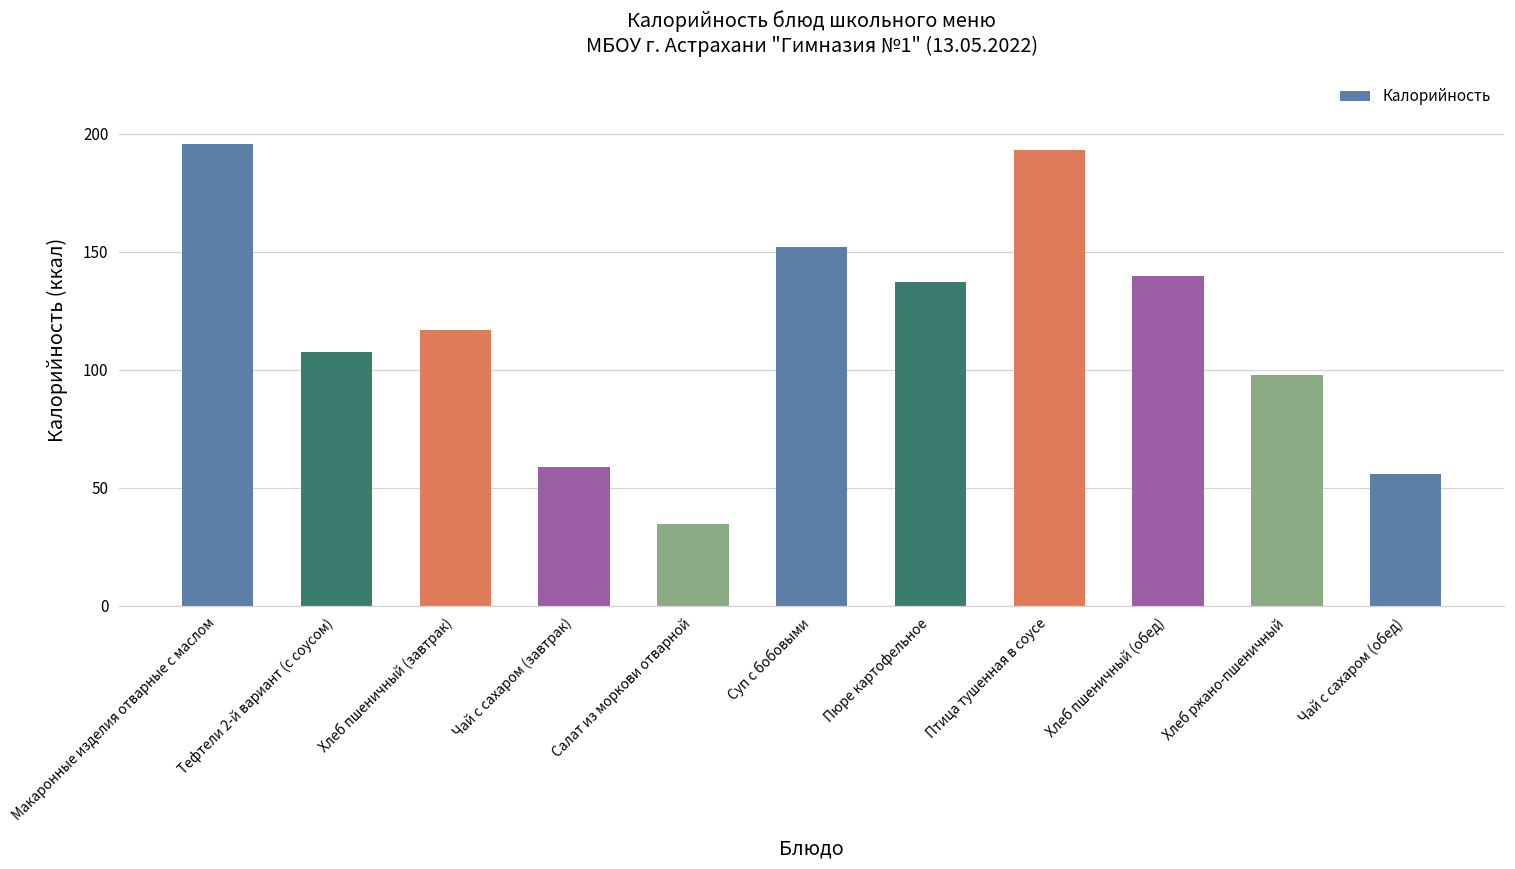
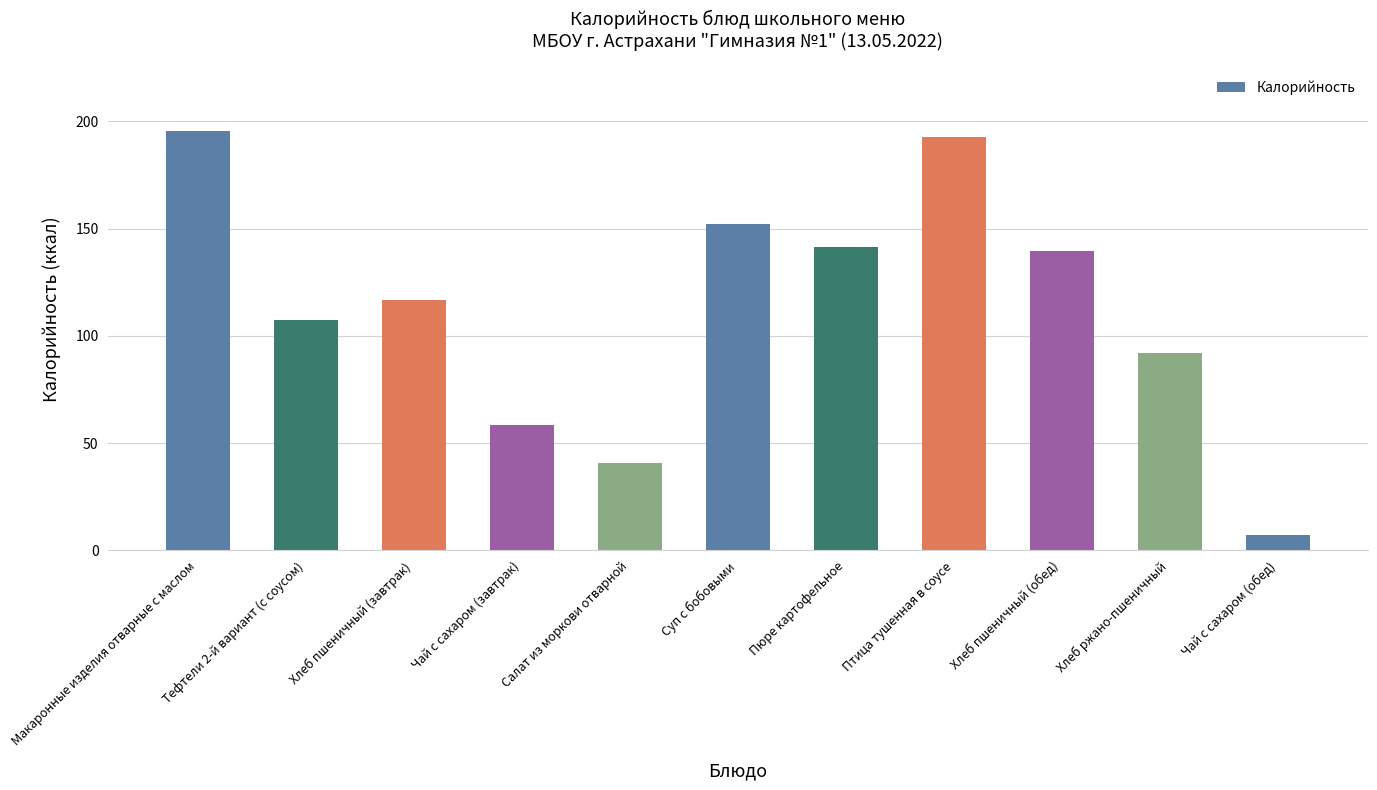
  {
    "Макаронные изделия отварные с маслом": 196,
    "Тефтели 2-й вариант (с соусом)": 108,
    "Хлеб пшеничный (завтрак)": 117,
    "Чай с сахаром (завтрак)": 59,
-   "Салат из моркови отварной": 35,
+   "Салат из моркови отварной": 41,
    "Суп с бобовыми": 152,
-   "Пюре картофельное": 137,
+   "Пюре картофельное": 142,
    "Птица тушенная в соусе": 193,
    "Хлеб пшеничный (обед)": 140,
-   "Хлеб ржано-пшеничный": 98,
-   "Чай с сахаром (обед)": 56
+   "Хлеб ржано-пшеничный": 92,
+   "Чай с сахаром (обед)": 7
  }
